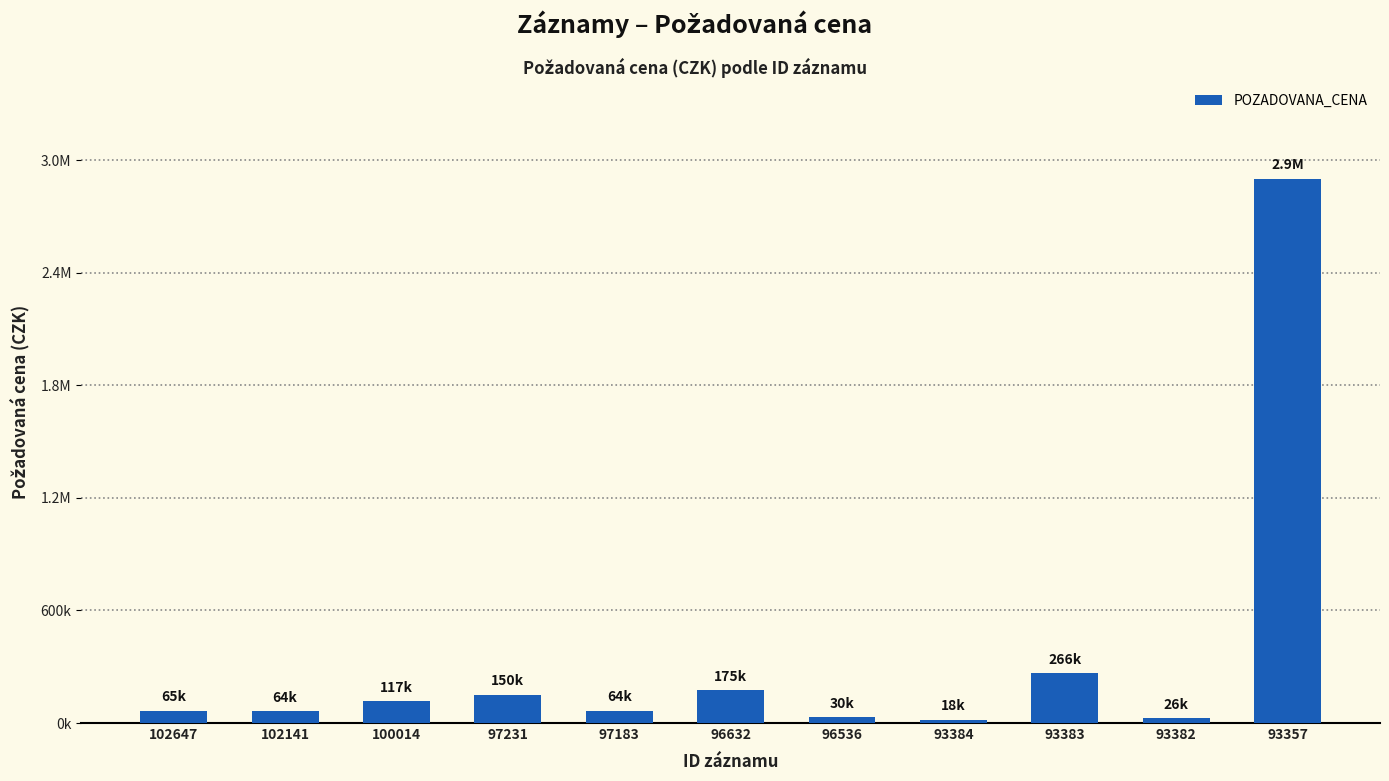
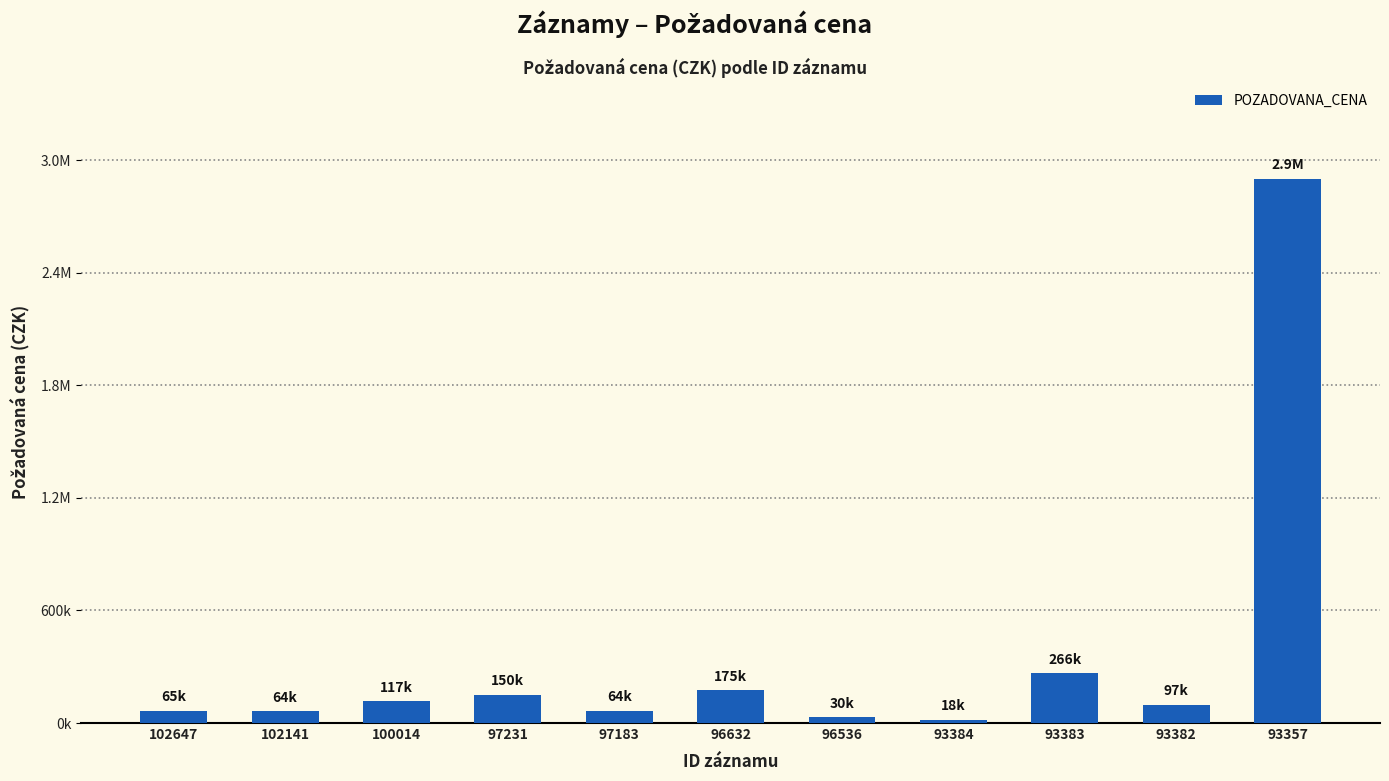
  {
    "102647": "65k",
    "102141": "64k",
    "100014": "117k",
    "97231": "150k",
    "97183": "64k",
    "96632": "175k",
    "96536": "30k",
    "93384": "18k",
    "93383": "266k",
-   "93382": "26k",
+   "93382": "97k",
    "93357": "2.9M"
  }
